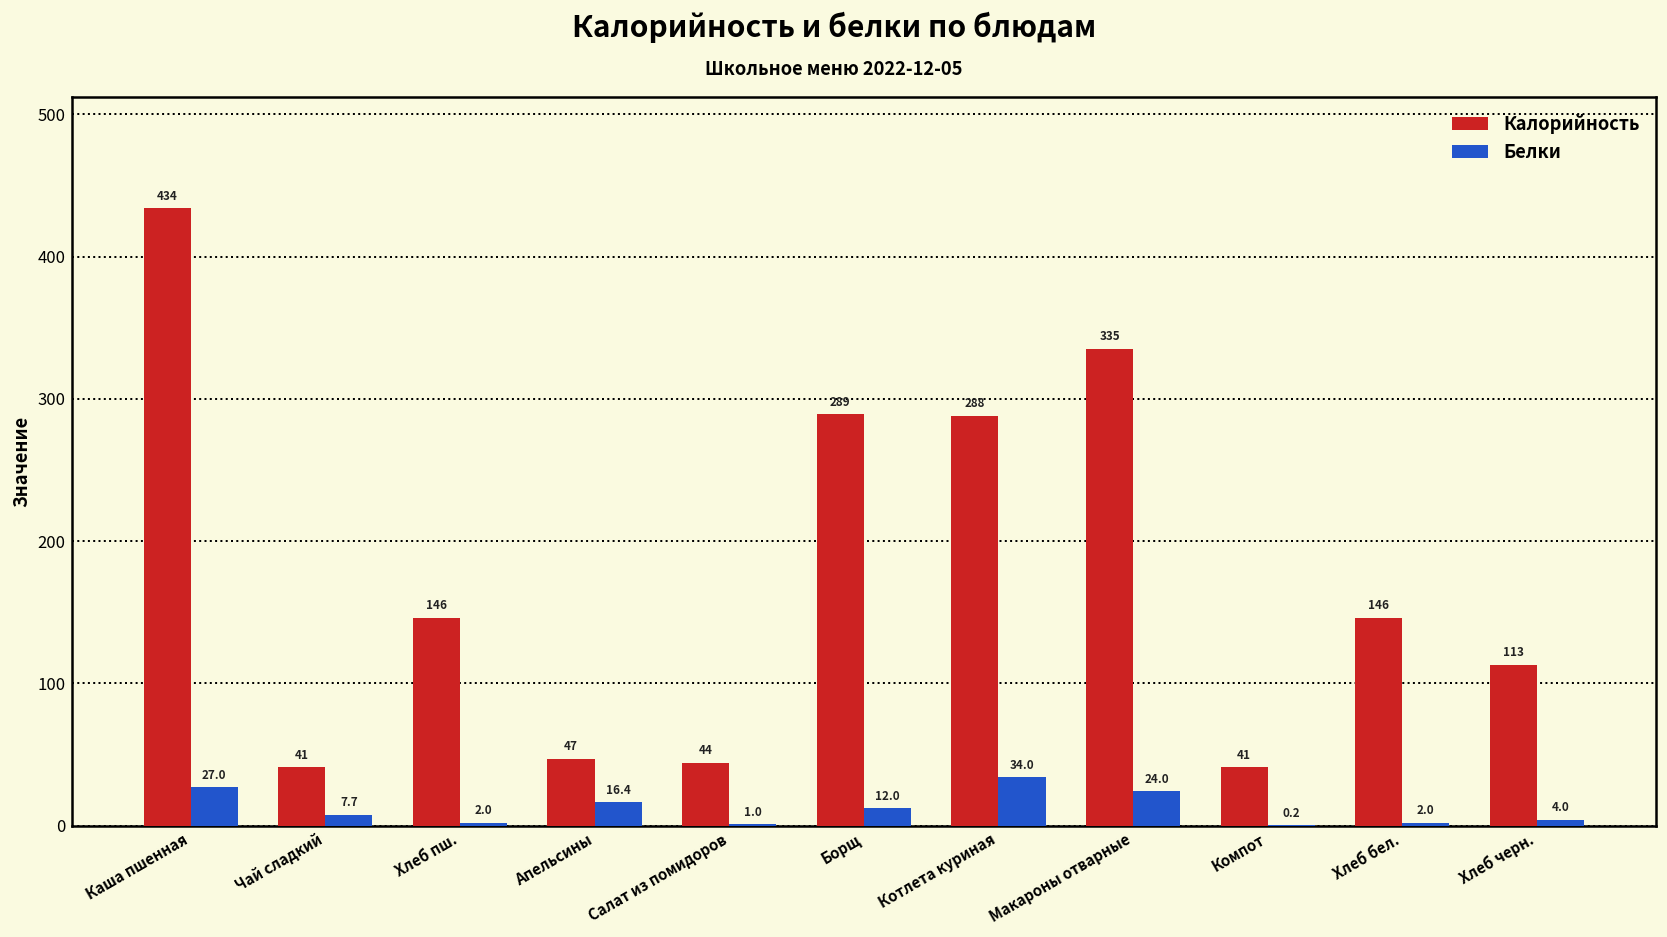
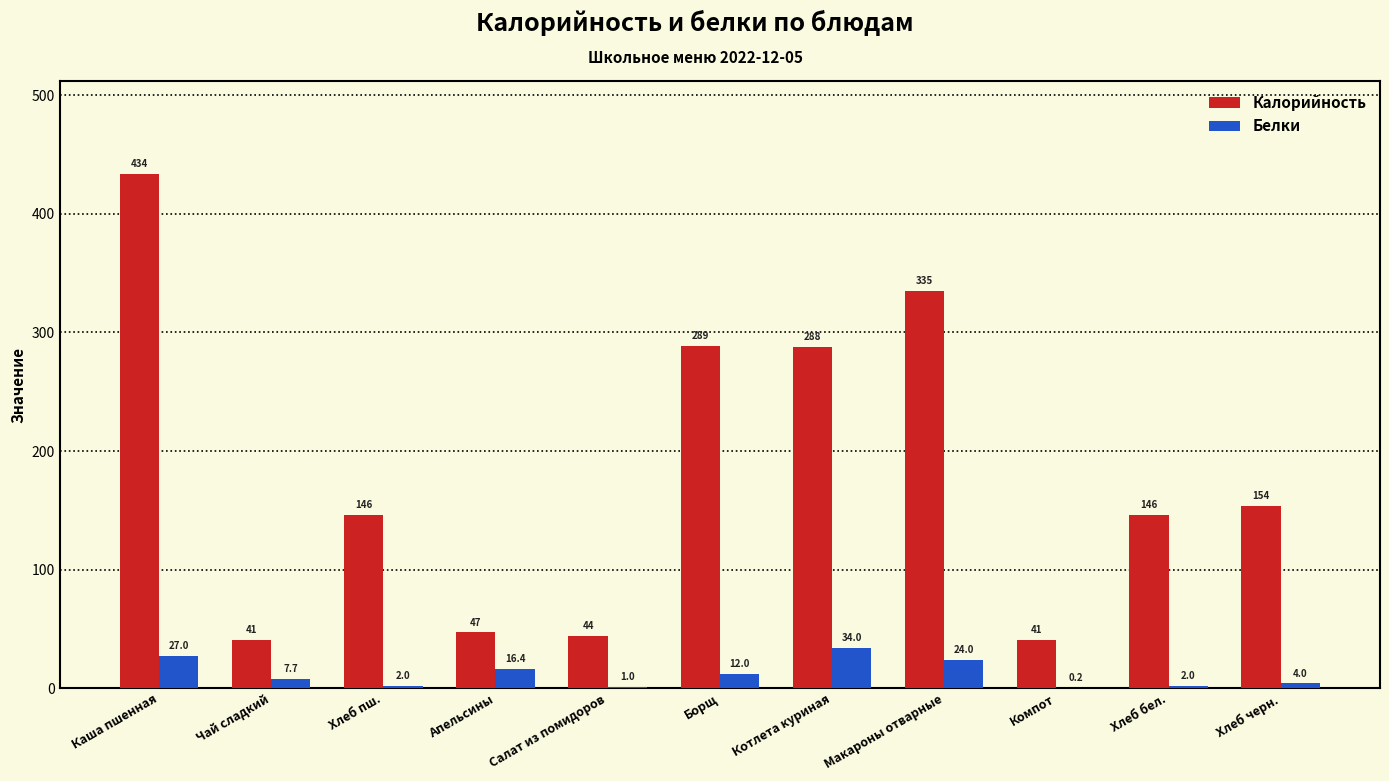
  {
    "Калорийность": {
      "Каша пшенная": 434,
      "Чай сладкий": 41,
      "Хлеб пш.": 146,
      "Апельсины": 47,
      "Салат из помидоров": 44,
      "Борщ": 289,
      "Котлета куриная": 288,
      "Макароны отварные": 335,
      "Компот": 41,
      "Хлеб бел.": 146,
-     "Хлеб черн.": 113
+     "Хлеб черн.": 154
    },
    "Белки": {
      "Каша пшенная": 27.0,
      "Чай сладкий": 7.7,
      "Хлеб пш.": 2.0,
      "Апельсины": 16.4,
      "Салат из помидоров": 1.0,
      "Борщ": 12.0,
      "Котлета куриная": 34.0,
      "Макароны отварные": 24.0,
      "Компот": 0.2,
      "Хлеб бел.": 2.0,
      "Хлеб черн.": 4.0
    }
  }
